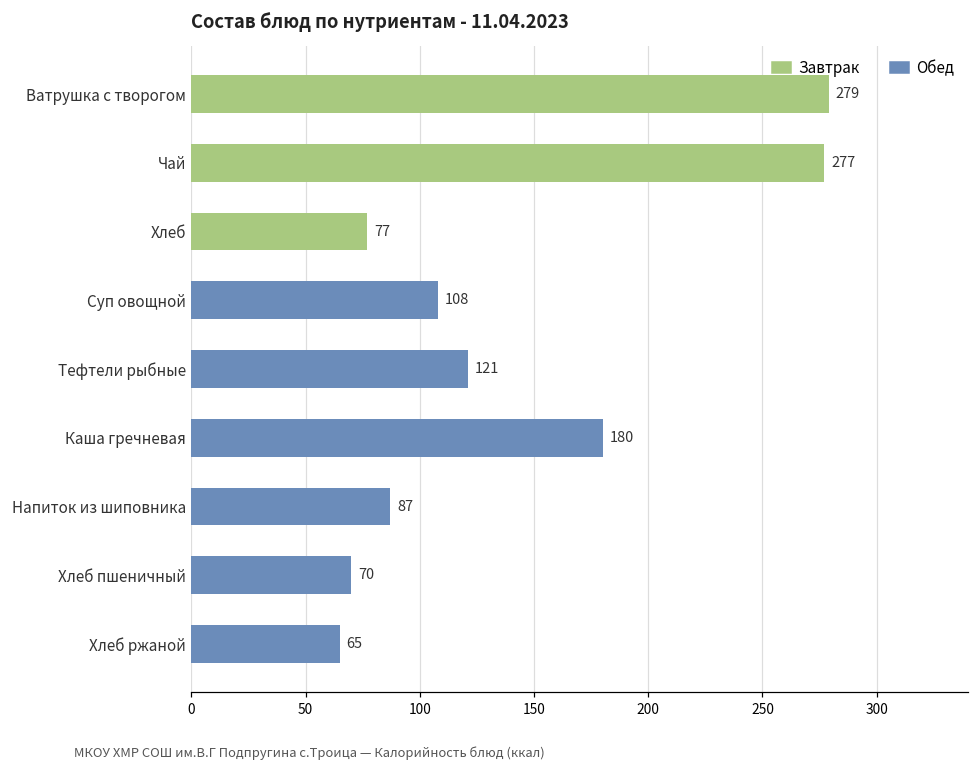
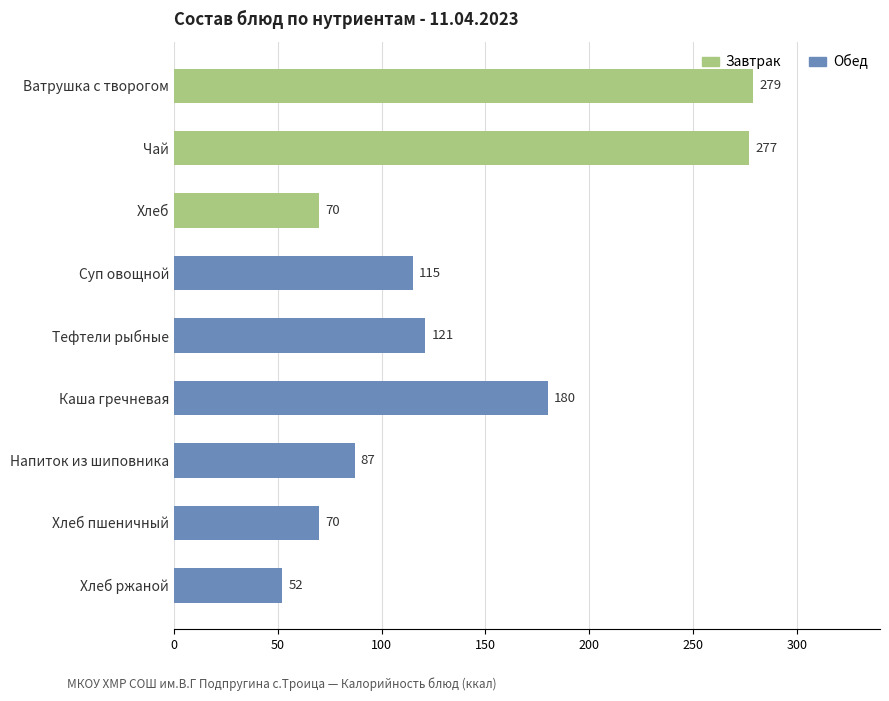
  {
    "Ватрушка с творогом": 279,
    "Чай": 277,
-   "Хлеб": 77,
-   "Суп овощной": 108,
+   "Хлеб": 70,
+   "Суп овощной": 115,
    "Тефтели рыбные": 121,
    "Каша гречневая": 180,
    "Напиток из шиповника": 87,
    "Хлеб пшеничный": 70,
-   "Хлеб ржаной": 65
+   "Хлеб ржаной": 52
  }
